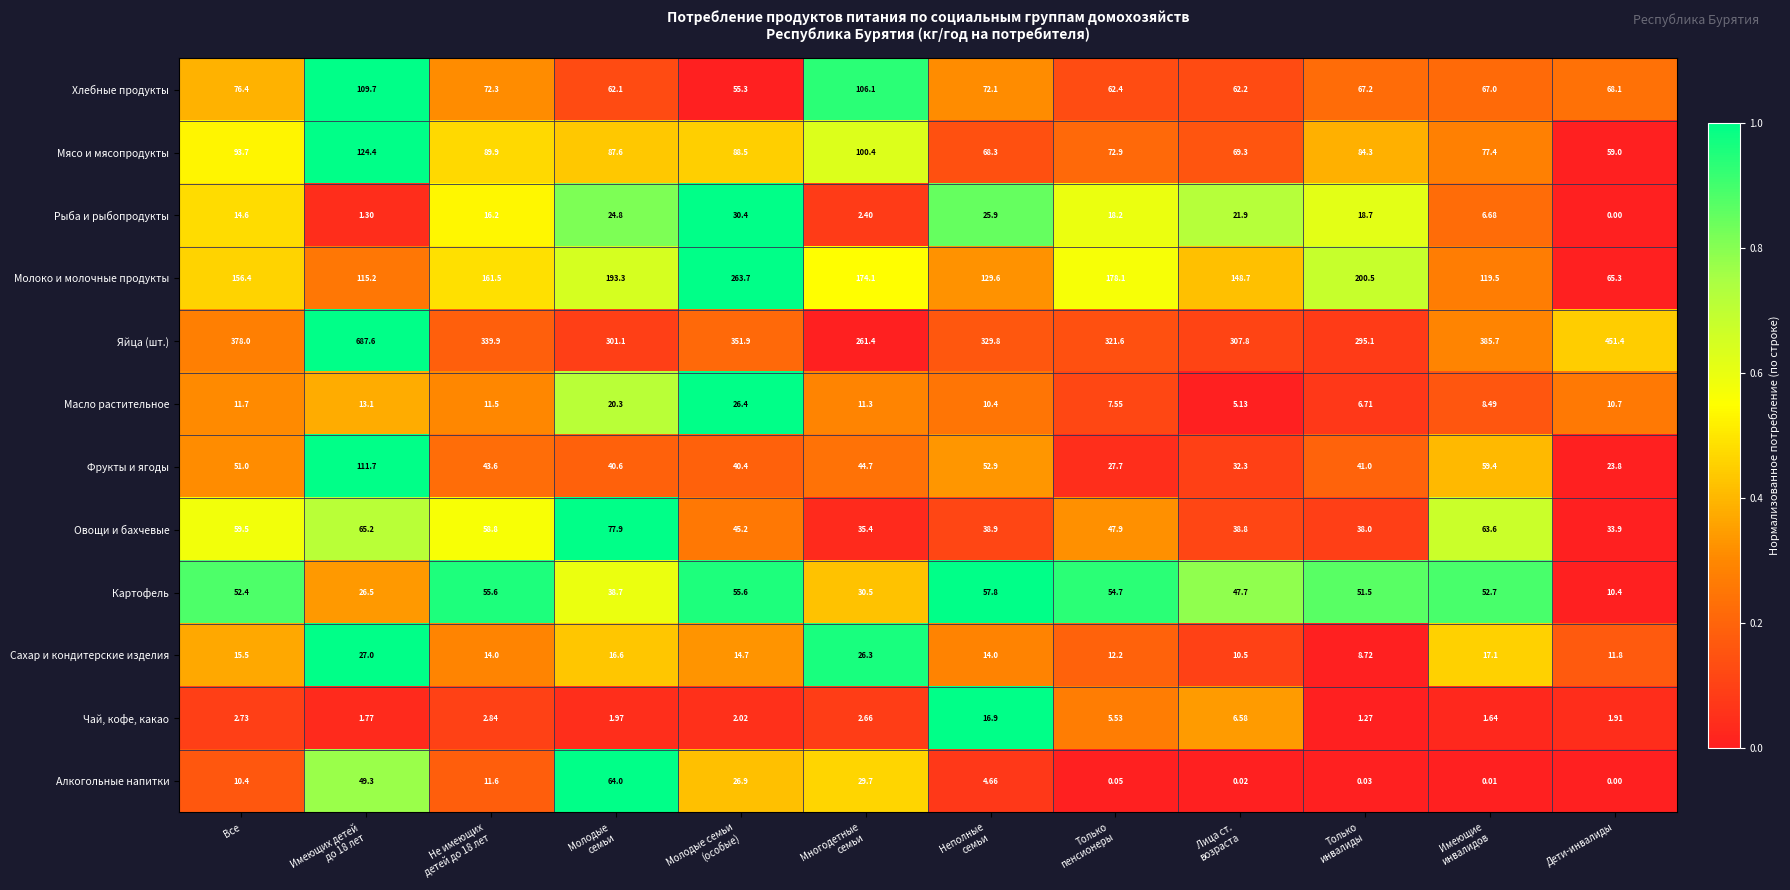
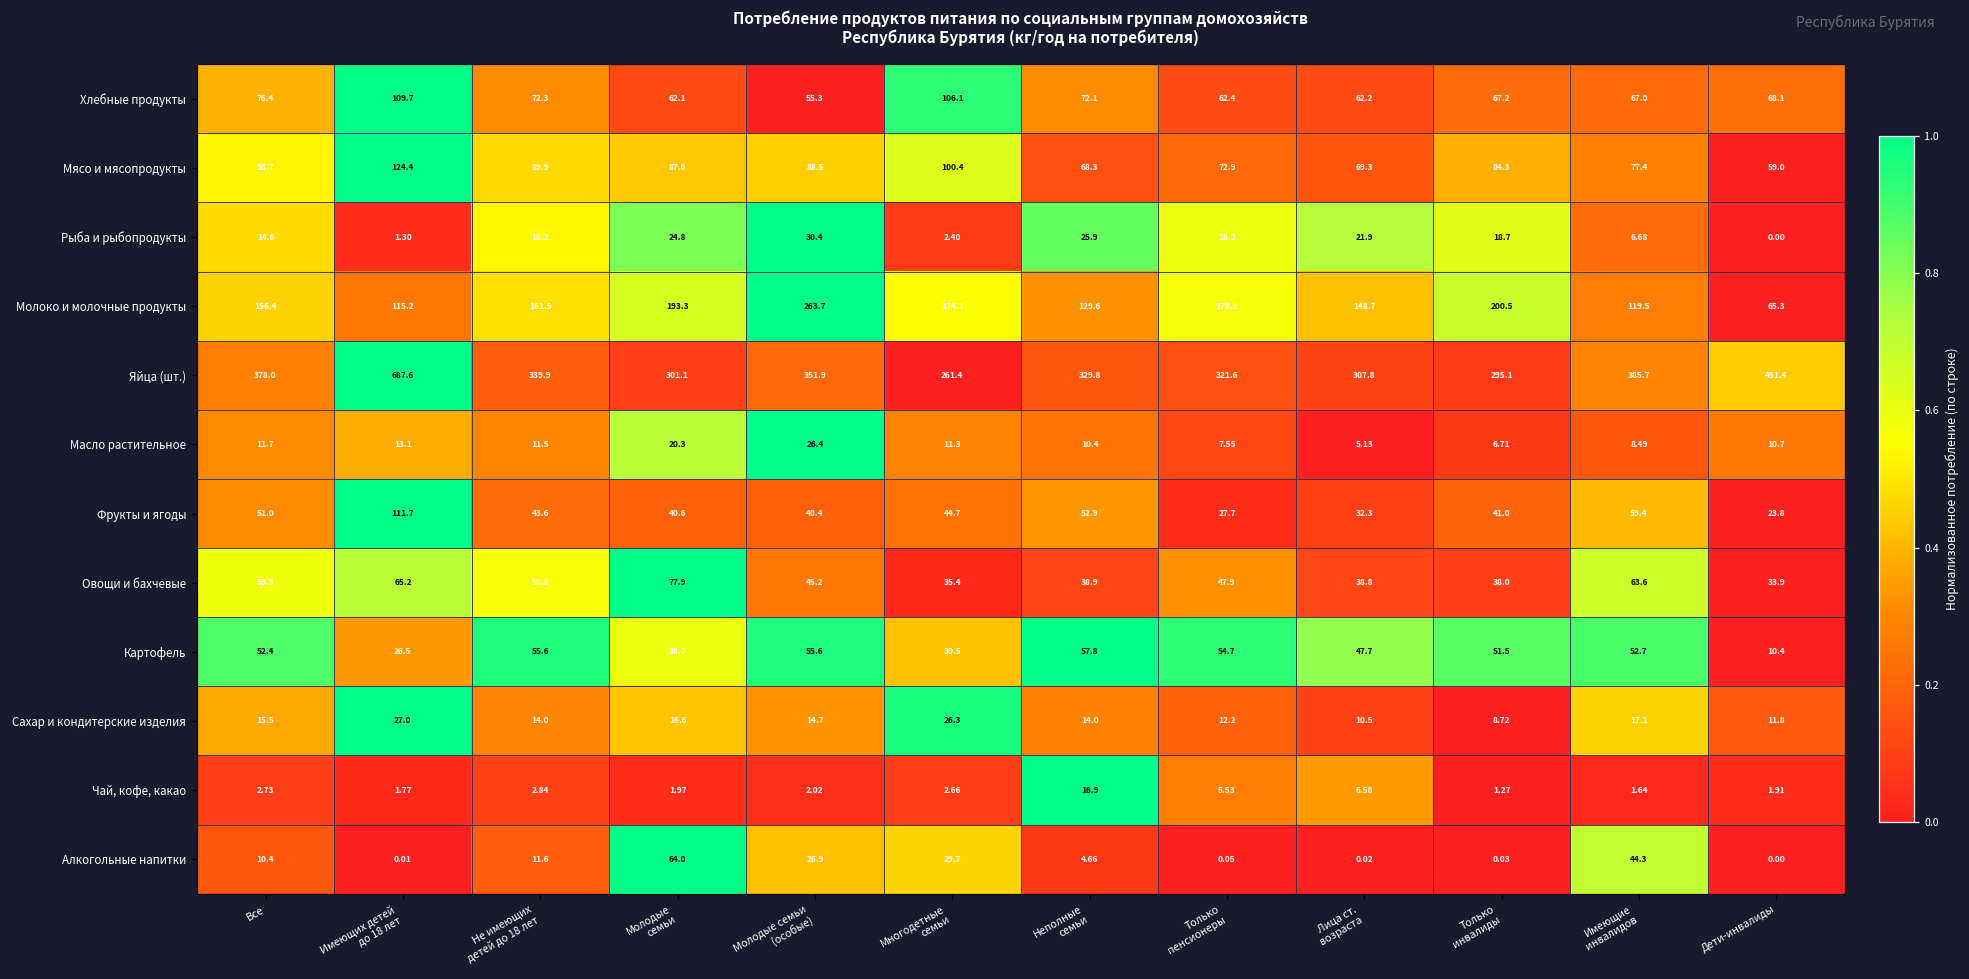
  {
    "Хлебные продукты": {
      "Все": 76.4,
      "Имеющих детей до 18 лет": 109.7,
      "Не имеющих детей до 18 лет": 72.3,
      "Молодые семьи": 62.1,
      "Молодые семьи (особые)": 55.3,
      "Многодетные семьи": 106.1,
      "Неполные семьи": 72.1,
      "Только пенсионеры": 62.4,
      "Лица ст. возраста": 62.2,
      "Только инвалиды": 67.2,
      "Имеющие инвалидов": 67.0,
      "Дети-инвалиды": 68.1
    },
    "Мясо и мясопродукты": {
      "Все": 93.7,
      "Имеющих детей до 18 лет": 124.4,
      "Не имеющих детей до 18 лет": 89.9,
      "Молодые семьи": 87.6,
      "Молодые семьи (особые)": 88.5,
      "Многодетные семьи": 100.4,
      "Неполные семьи": 68.3,
      "Только пенсионеры": 72.9,
      "Лица ст. возраста": 69.3,
      "Только инвалиды": 84.3,
      "Имеющие инвалидов": 77.4,
      "Дети-инвалиды": 59.0
    },
    "Рыба и рыбопродукты": {
      "Все": 14.6,
      "Имеющих детей до 18 лет": 1.30,
      "Не имеющих детей до 18 лет": 16.2,
      "Молодые семьи": 24.8,
      "Молодые семьи (особые)": 30.4,
      "Многодетные семьи": 2.40,
      "Неполные семьи": 25.9,
      "Только пенсионеры": 18.2,
      "Лица ст. возраста": 21.9,
      "Только инвалиды": 18.7,
      "Имеющие инвалидов": 6.68,
      "Дети-инвалиды": 0.00
    },
    "Молоко и молочные продукты": {
      "Все": 156.4,
      "Имеющих детей до 18 лет": 115.2,
      "Не имеющих детей до 18 лет": 161.5,
      "Молодые семьи": 193.3,
      "Молодые семьи (особые)": 263.7,
      "Многодетные семьи": 174.1,
      "Неполные семьи": 129.6,
      "Только пенсионеры": 178.1,
      "Лица ст. возраста": 148.7,
      "Только инвалиды": 200.5,
      "Имеющие инвалидов": 119.5,
      "Дети-инвалиды": 65.3
    },
    "Яйца (шт.)": {
      "Все": 378.0,
      "Имеющих детей до 18 лет": 687.6,
      "Не имеющих детей до 18 лет": 339.9,
      "Молодые семьи": 301.1,
      "Молодые семьи (особые)": 351.9,
      "Многодетные семьи": 261.4,
      "Неполные семьи": 329.8,
      "Только пенсионеры": 321.6,
      "Лица ст. возраста": 307.8,
      "Только инвалиды": 295.1,
      "Имеющие инвалидов": 385.7,
      "Дети-инвалиды": 451.4
    },
    "Масло растительное": {
      "Все": 11.7,
      "Имеющих детей до 18 лет": 13.1,
      "Не имеющих детей до 18 лет": 11.5,
      "Молодые семьи": 20.3,
      "Молодые семьи (особые)": 26.4,
      "Многодетные семьи": 11.3,
      "Неполные семьи": 10.4,
      "Только пенсионеры": 7.55,
      "Лица ст. возраста": 5.13,
      "Только инвалиды": 6.71,
      "Имеющие инвалидов": 8.49,
      "Дети-инвалиды": 10.7
    },
    "Фрукты и ягоды": {
      "Все": 51.0,
      "Имеющих детей до 18 лет": 111.7,
      "Не имеющих детей до 18 лет": 43.6,
      "Молодые семьи": 40.6,
      "Молодые семьи (особые)": 40.4,
      "Многодетные семьи": 44.7,
      "Неполные семьи": 52.9,
      "Только пенсионеры": 27.7,
      "Лица ст. возраста": 32.3,
      "Только инвалиды": 41.0,
      "Имеющие инвалидов": 59.4,
      "Дети-инвалиды": 23.8
    },
    "Овощи и бахчевые": {
      "Все": 59.5,
      "Имеющих детей до 18 лет": 65.2,
      "Не имеющих детей до 18 лет": 58.8,
      "Молодые семьи": 77.9,
      "Молодые семьи (особые)": 45.2,
      "Многодетные семьи": 35.4,
      "Неполные семьи": 38.9,
      "Только пенсионеры": 47.9,
      "Лица ст. возраста": 38.8,
      "Только инвалиды": 38.0,
      "Имеющие инвалидов": 63.6,
      "Дети-инвалиды": 33.9
    },
    "Картофель": {
      "Все": 52.4,
      "Имеющих детей до 18 лет": 26.5,
      "Не имеющих детей до 18 лет": 55.6,
      "Молодые семьи": 38.7,
      "Молодые семьи (особые)": 55.6,
      "Многодетные семьи": 30.5,
      "Неполные семьи": 57.8,
      "Только пенсионеры": 54.7,
      "Лица ст. возраста": 47.7,
      "Только инвалиды": 51.5,
      "Имеющие инвалидов": 52.7,
      "Дети-инвалиды": 10.4
    },
    "Сахар и кондитерские изделия": {
      "Все": 15.5,
      "Имеющих детей до 18 лет": 27.0,
      "Не имеющих детей до 18 лет": 14.0,
      "Молодые семьи": 16.6,
      "Молодые семьи (особые)": 14.7,
      "Многодетные семьи": 26.3,
      "Неполные семьи": 14.0,
      "Только пенсионеры": 12.2,
      "Лица ст. возраста": 10.5,
      "Только инвалиды": 8.72,
      "Имеющие инвалидов": 17.1,
      "Дети-инвалиды": 11.8
    },
    "Чай, кофе, какао": {
      "Все": 2.73,
      "Имеющих детей до 18 лет": 1.77,
      "Не имеющих детей до 18 лет": 2.84,
      "Молодые семьи": 1.97,
      "Молодые семьи (особые)": 2.02,
      "Многодетные семьи": 2.66,
      "Неполные семьи": 16.9,
      "Только пенсионеры": 5.53,
      "Лица ст. возраста": 6.58,
      "Только инвалиды": 1.27,
      "Имеющие инвалидов": 1.64,
      "Дети-инвалиды": 1.91
    },
    "Алкогольные напитки": {
      "Все": 10.4,
-     "Имеющих детей до 18 лет": 49.3,
+     "Имеющих детей до 18 лет": 0.01,
      "Не имеющих детей до 18 лет": 11.6,
      "Молодые семьи": 64.0,
      "Молодые семьи (особые)": 26.9,
      "Многодетные семьи": 29.7,
      "Неполные семьи": 4.66,
      "Только пенсионеры": 0.05,
      "Лица ст. возраста": 0.02,
      "Только инвалиды": 0.03,
-     "Имеющие инвалидов": 0.01,
+     "Имеющие инвалидов": 44.3,
      "Дети-инвалиды": 0.00
    }
  }
